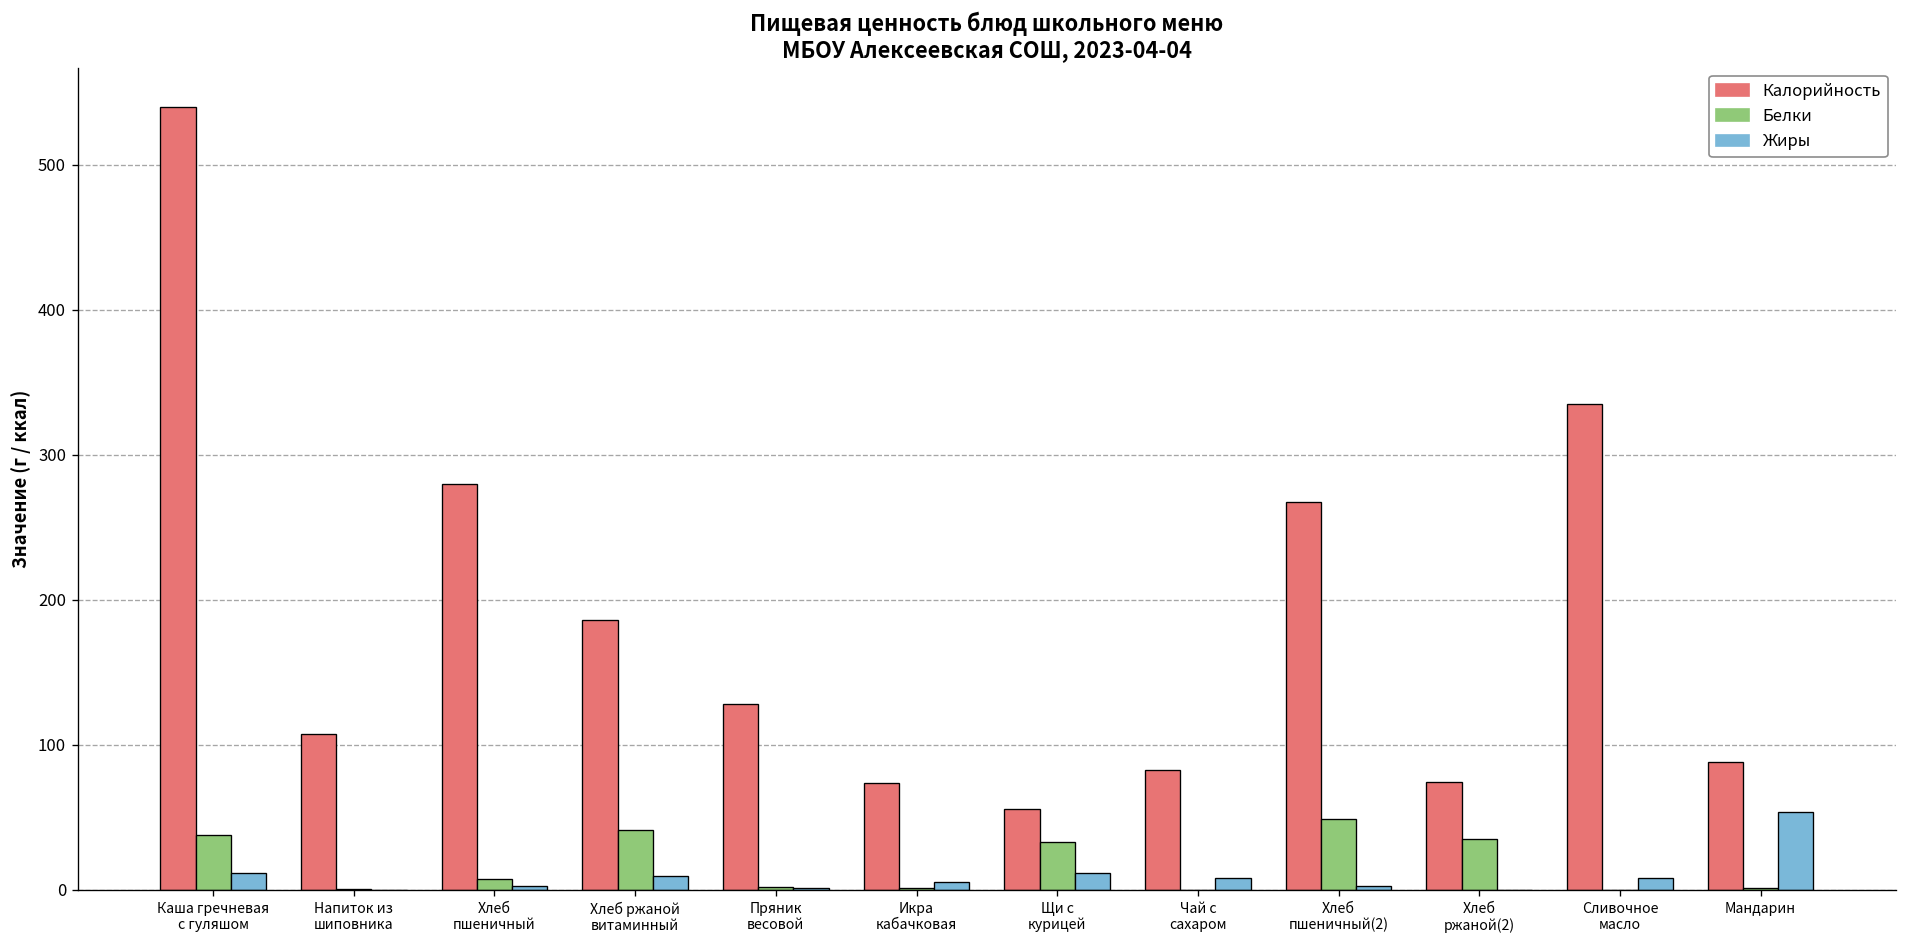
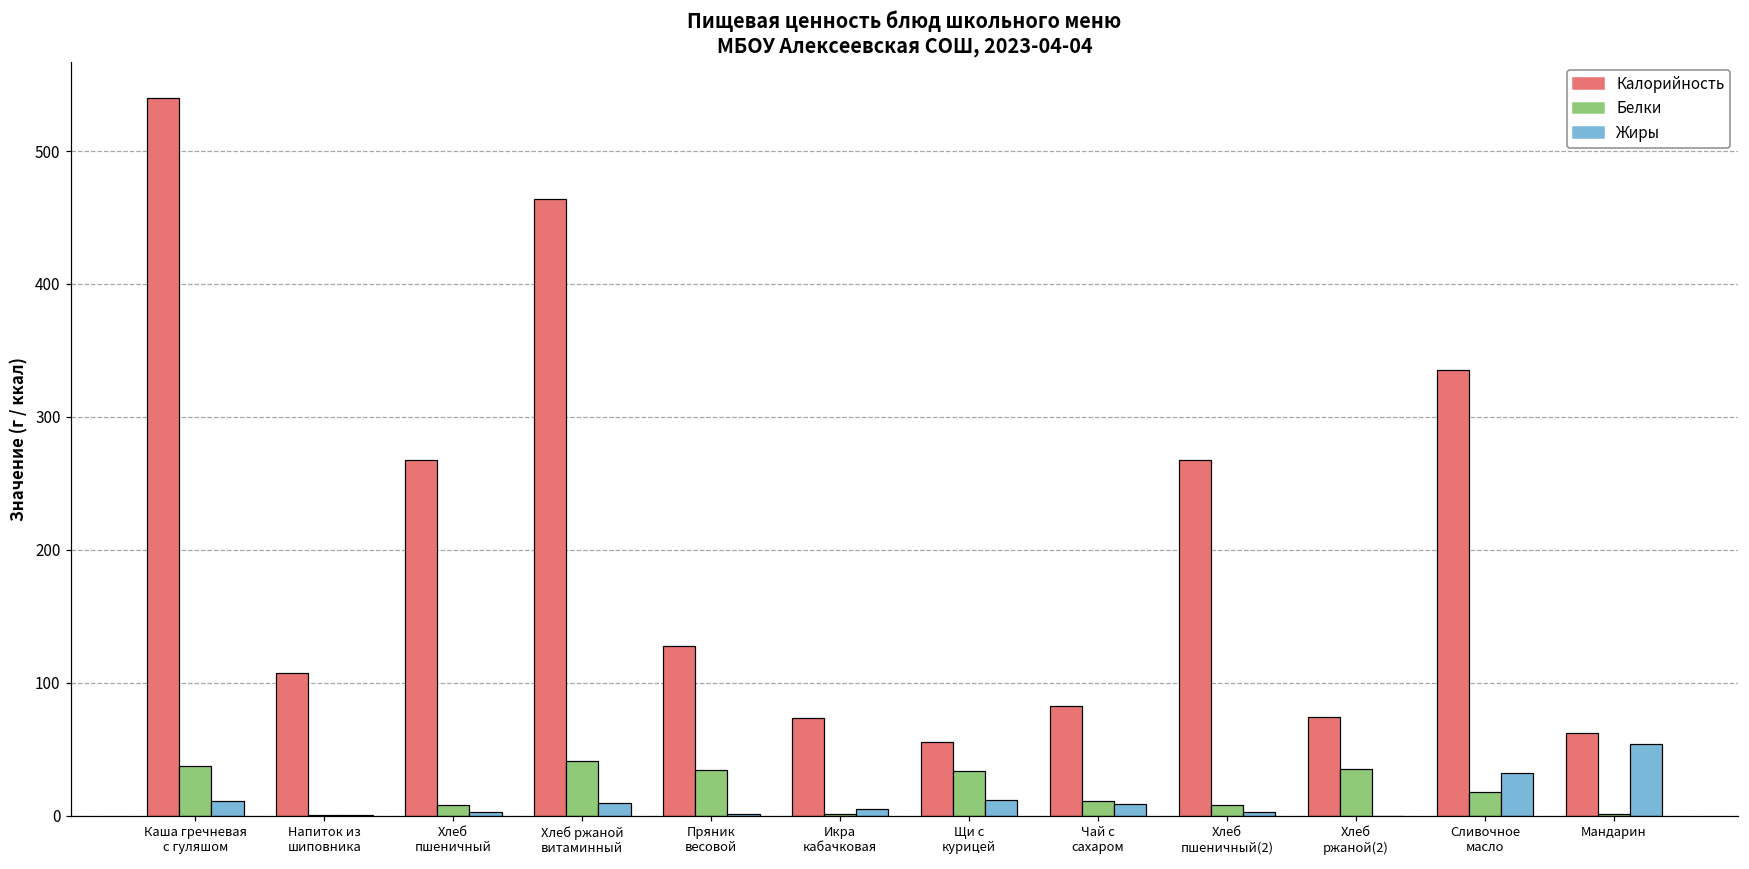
  {
    "Калорийность": {
      "Каша гречневая с гуляшом": 540,
      "Напиток из шиповника": 107,
-     "Хлеб пшеничный": 280,
-     "Хлеб ржаной витаминный": 186,
+     "Хлеб пшеничный": 268,
+     "Хлеб ржаной витаминный": 464,
      "Пряник весовой": 128,
      "Икра кабачковая": 74,
      "Щи с курицей": 56,
      "Чай с сахаром": 83,
      "Хлеб пшеничный(2)": 268,
      "Хлеб ржаной(2)": 74,
      "Сливочное масло": 335,
-     "Мандарин": 88
+     "Мандарин": 62
    },
    "Белки": {
      "Каша гречневая с гуляшом": 38,
      "Хлеб пшеничный": 8,
      "Хлеб ржаной витаминный": 41,
-     "Пряник весовой": 2,
+     "Пряник весовой": 35,
      "Щи с курицей": 33,
-     "Чай с сахаром": 0,
-     "Хлеб пшеничный(2)": 49,
+     "Чай с сахаром": 11,
+     "Хлеб пшеничный(2)": 8,
      "Хлеб ржаной(2)": 35,
-     "Сливочное масло": 0
+     "Сливочное масло": 18
    },
    "Жиры": {
      "Каша гречневая с гуляшом": 11,
      "Хлеб пшеничный": 3,
      "Хлеб ржаной витаминный": 9,
      "Икра кабачковая": 5,
      "Щи с курицей": 12,
      "Чай с сахаром": 9,
      "Хлеб пшеничный(2)": 3,
-     "Сливочное масло": 8,
+     "Сливочное масло": 32,
      "Мандарин": 54
    }
  }
